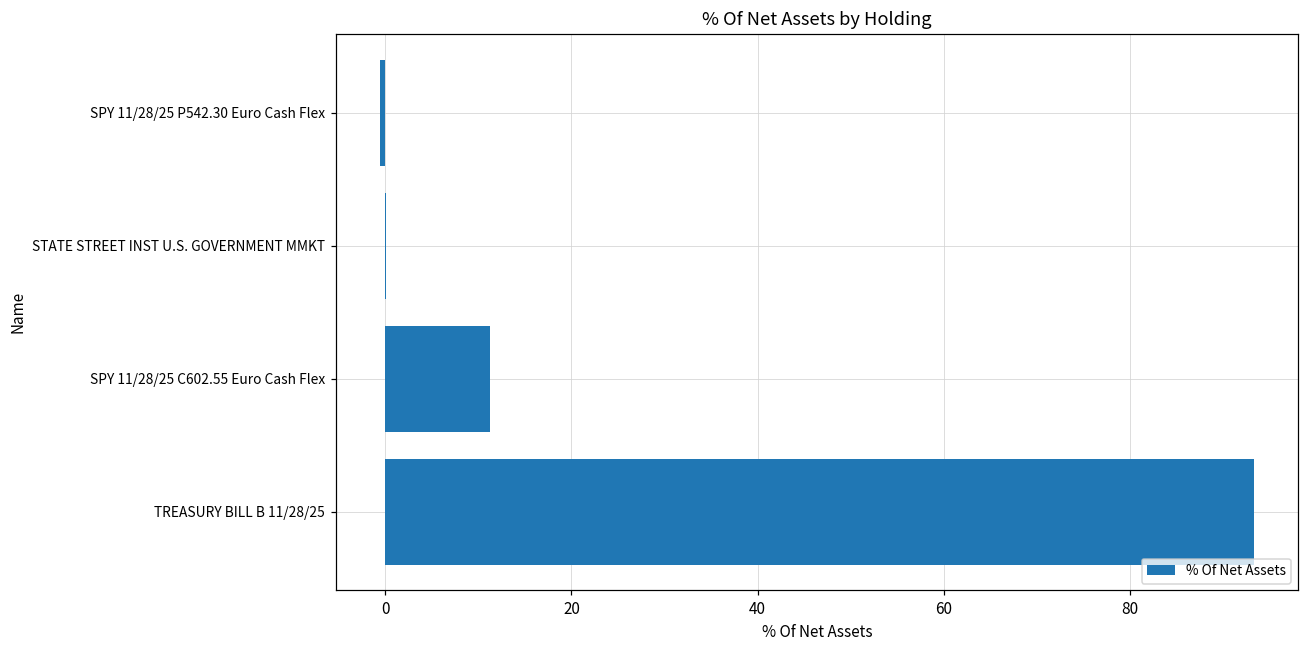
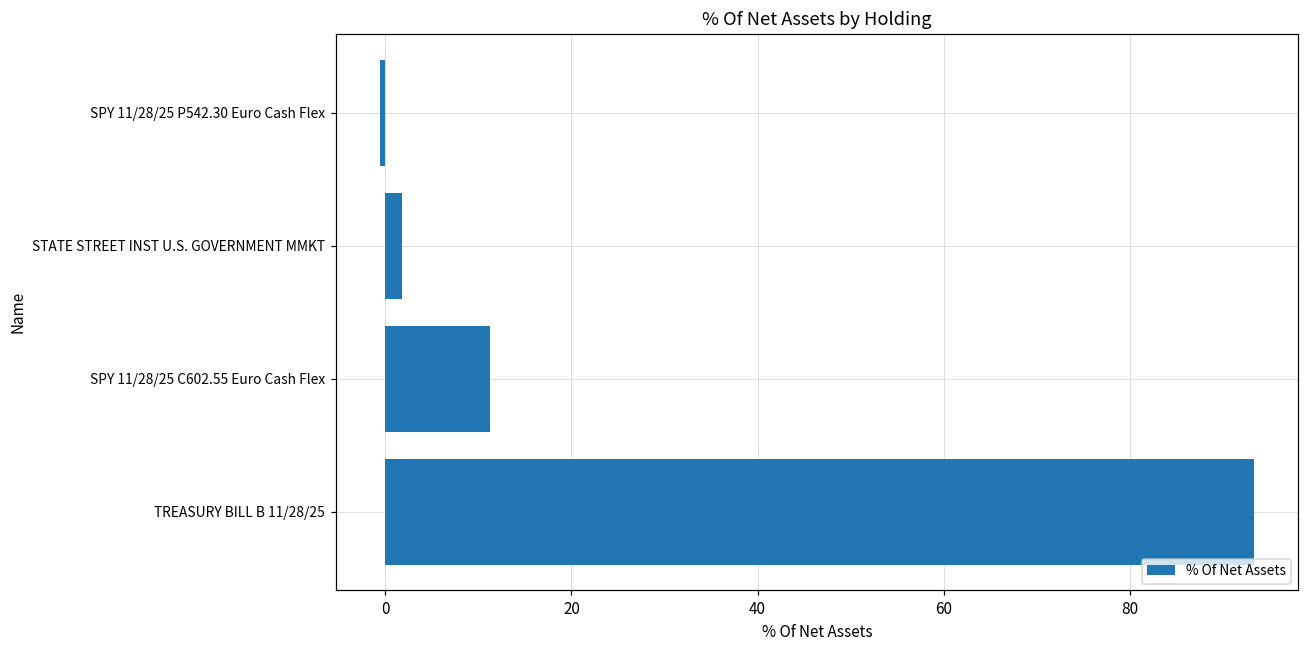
  {
    "SPY 11/28/25 P542.30 Euro Cash Flex": -1,
-   "STATE STREET INST U.S. GOVERNMENT MMKT": 0,
+   "STATE STREET INST U.S. GOVERNMENT MMKT": 2,
    "SPY 11/28/25 C602.55 Euro Cash Flex": 11,
    "TREASURY BILL B 11/28/25": 93
  }
